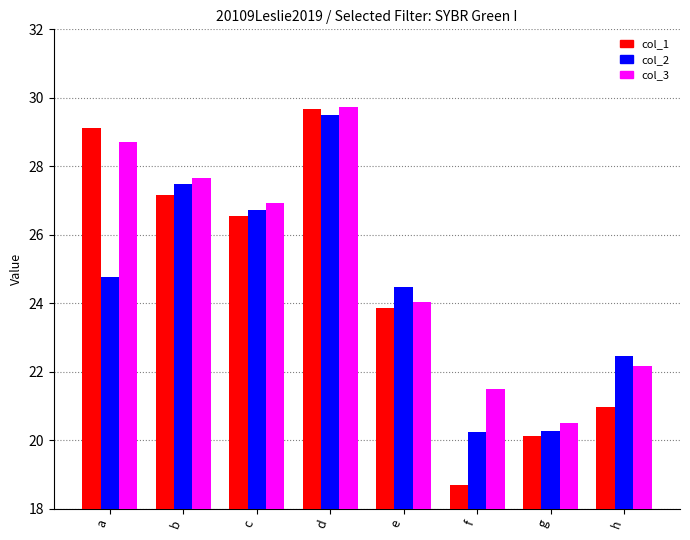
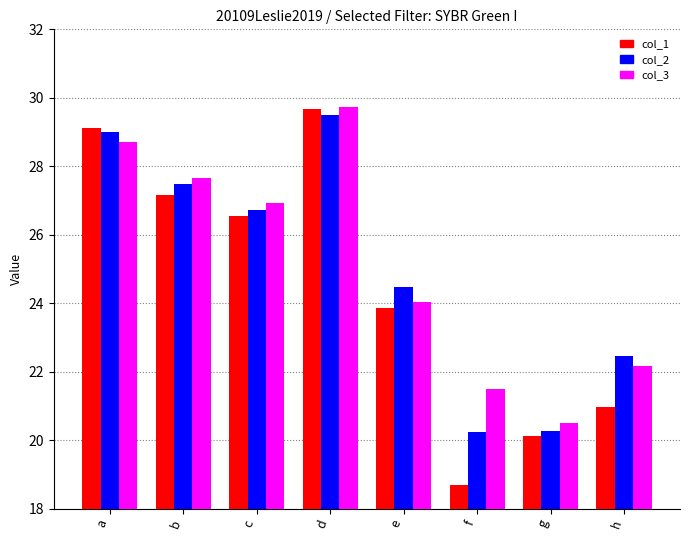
  {
    "col_1": {
      "a": 29.1,
      "b": 27.2,
      "c": 26.6,
      "d": 29.7,
      "e": 23.9,
      "f": 18.7,
      "g": 20.1,
      "h": 21.0
    },
    "col_2": {
-     "a": 24.8,
+     "a": 29.0,
      "b": 27.5,
      "c": 26.7,
      "d": 29.5,
      "e": 24.5,
      "f": 20.2,
      "g": 20.3,
      "h": 22.5
    },
    "col_3": {
      "a": 28.7,
      "b": 27.7,
      "c": 26.9,
      "d": 29.7,
      "e": 24.0,
      "f": 21.5,
      "g": 20.5,
      "h": 22.2
    }
  }
